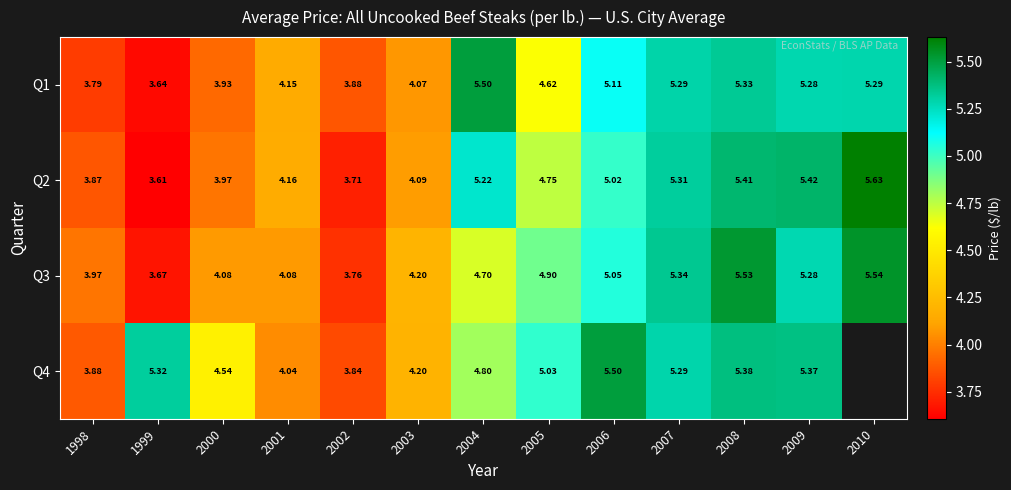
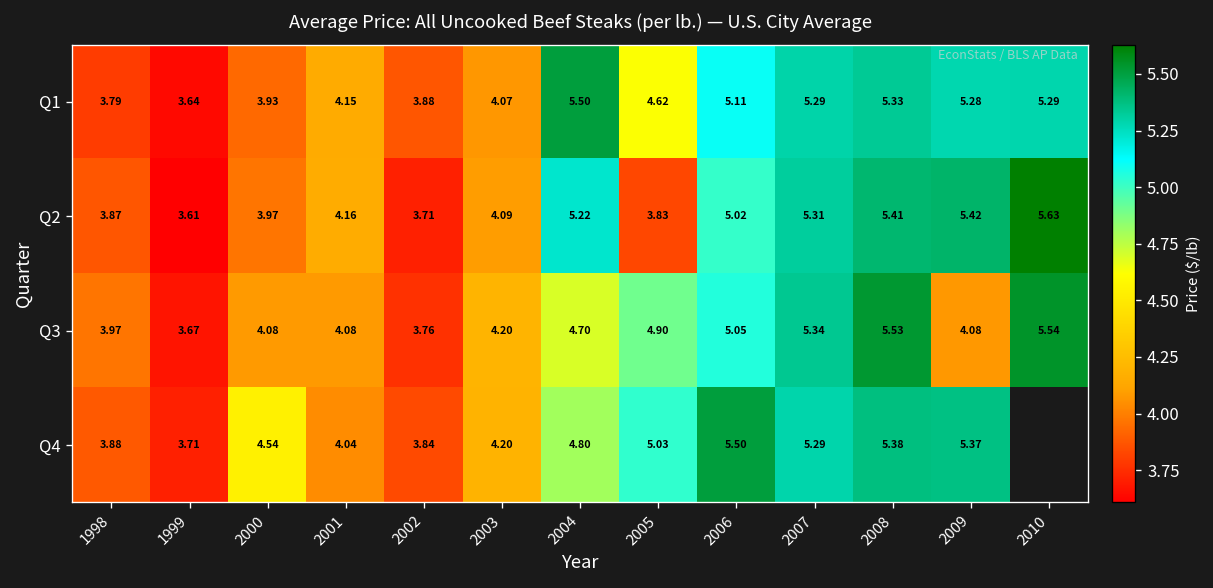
  {
    "Q1": {
      "1998": 3.79,
      "1999": 3.64,
      "2000": 3.93,
      "2001": 4.15,
      "2002": 3.88,
      "2003": 4.07,
      "2004": 5.50,
      "2005": 4.62,
      "2006": 5.11,
      "2007": 5.29,
      "2008": 5.33,
      "2010": 5.29
    },
    "Q2": {
      "1998": 3.87,
      "1999": 3.61,
      "2000": 3.97,
      "2001": 4.16,
      "2002": 3.71,
      "2003": 4.09,
      "2004": 5.22,
-     "2005": 4.75,
+     "2005": 3.83,
      "2006": 5.02,
      "2007": 5.31,
      "2008": 5.41,
      "2009": 5.42,
      "2010": 5.63
    },
    "Q3": {
      "1998": 3.97,
      "1999": 3.67,
      "2000": 4.08,
      "2001": 4.08,
      "2002": 3.76,
      "2003": 4.20,
      "2004": 4.70,
      "2005": 4.90,
      "2006": 5.05,
      "2007": 5.34,
      "2008": 5.53,
-     "2009": 5.28,
+     "2009": 4.08,
      "2010": 5.54
    },
    "Q4": {
      "1998": 3.88,
-     "1999": 5.32,
+     "1999": 3.71,
      "2000": 4.54,
      "2001": 4.04,
      "2002": 3.84,
      "2003": 4.20,
      "2004": 4.80,
      "2005": 5.03,
      "2006": 5.50,
      "2007": 5.29,
      "2008": 5.38,
      "2009": 5.37
    }
  }
